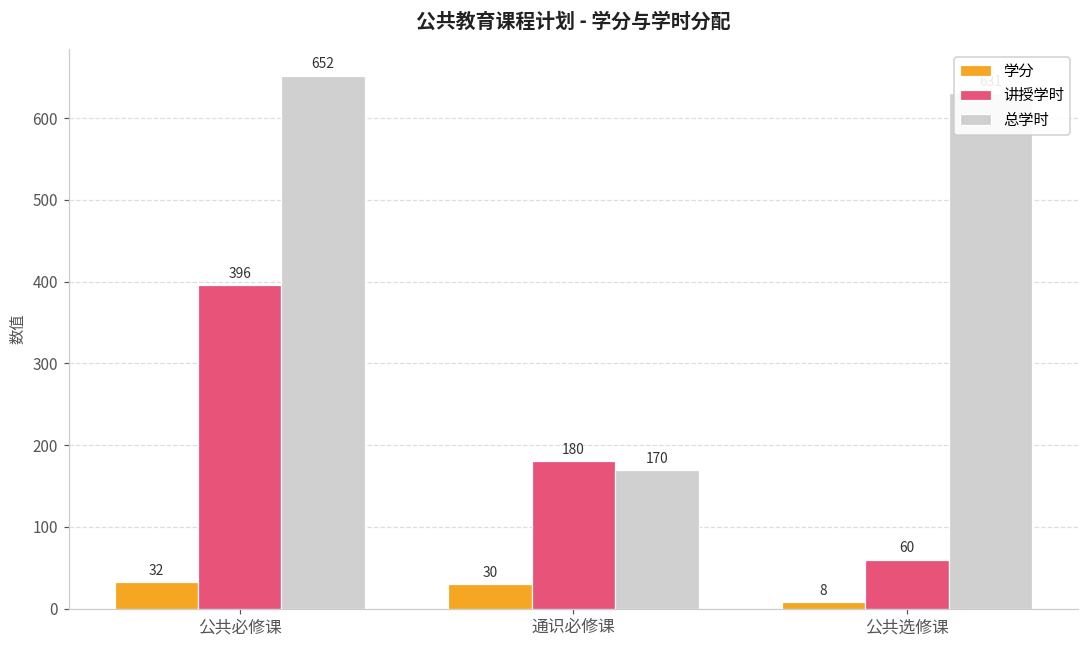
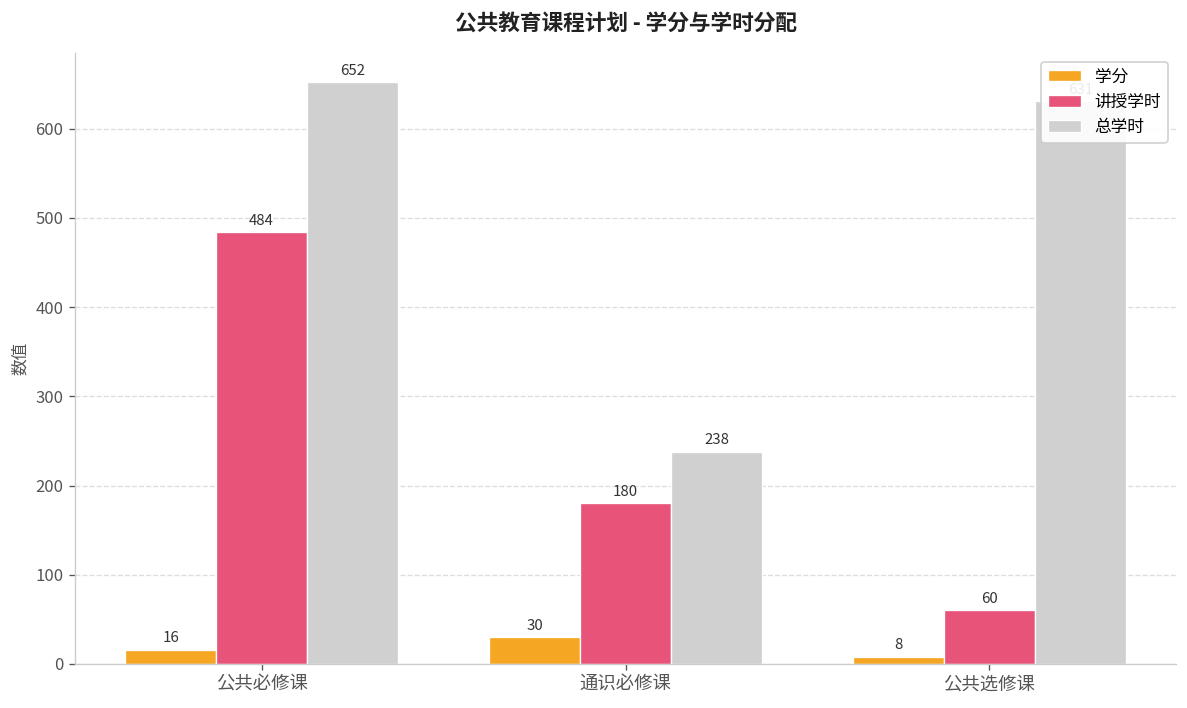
  {
    "学分": {
-     "公共必修课": 32,
+     "公共必修课": 16,
      "通识必修课": 30,
      "公共选修课": 8
    },
    "讲授学时": {
-     "公共必修课": 396,
+     "公共必修课": 484,
      "通识必修课": 180,
      "公共选修课": 60
    },
    "总学时": {
      "公共必修课": 652,
-     "通识必修课": 170
+     "通识必修课": 238
    }
  }
